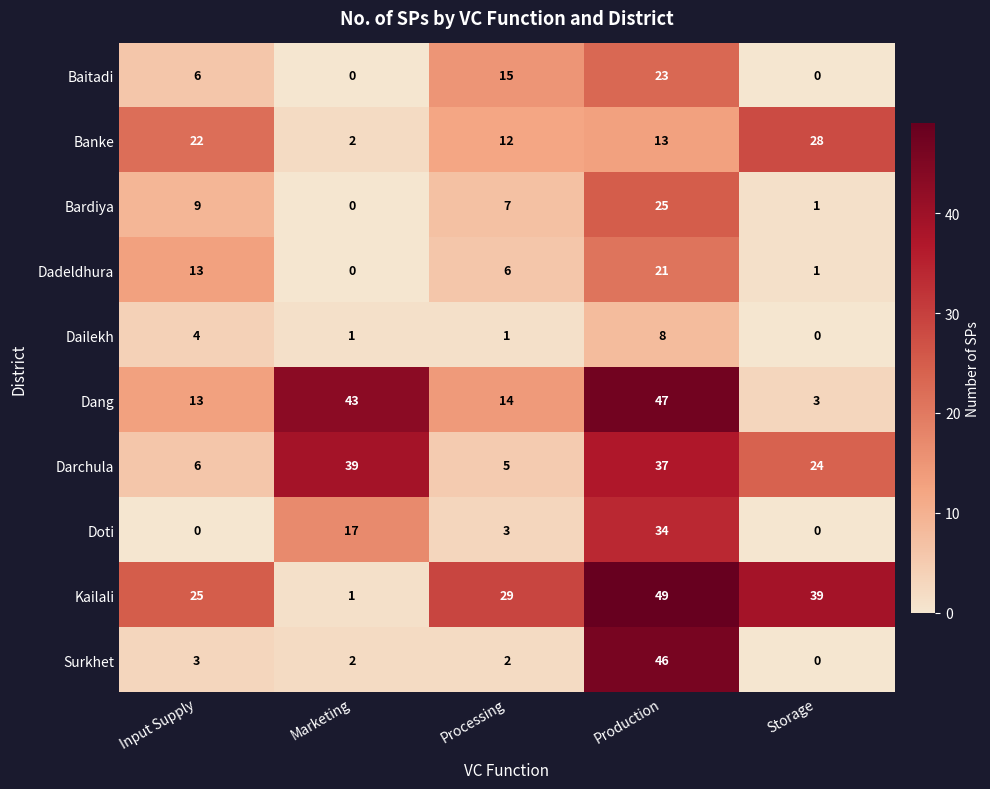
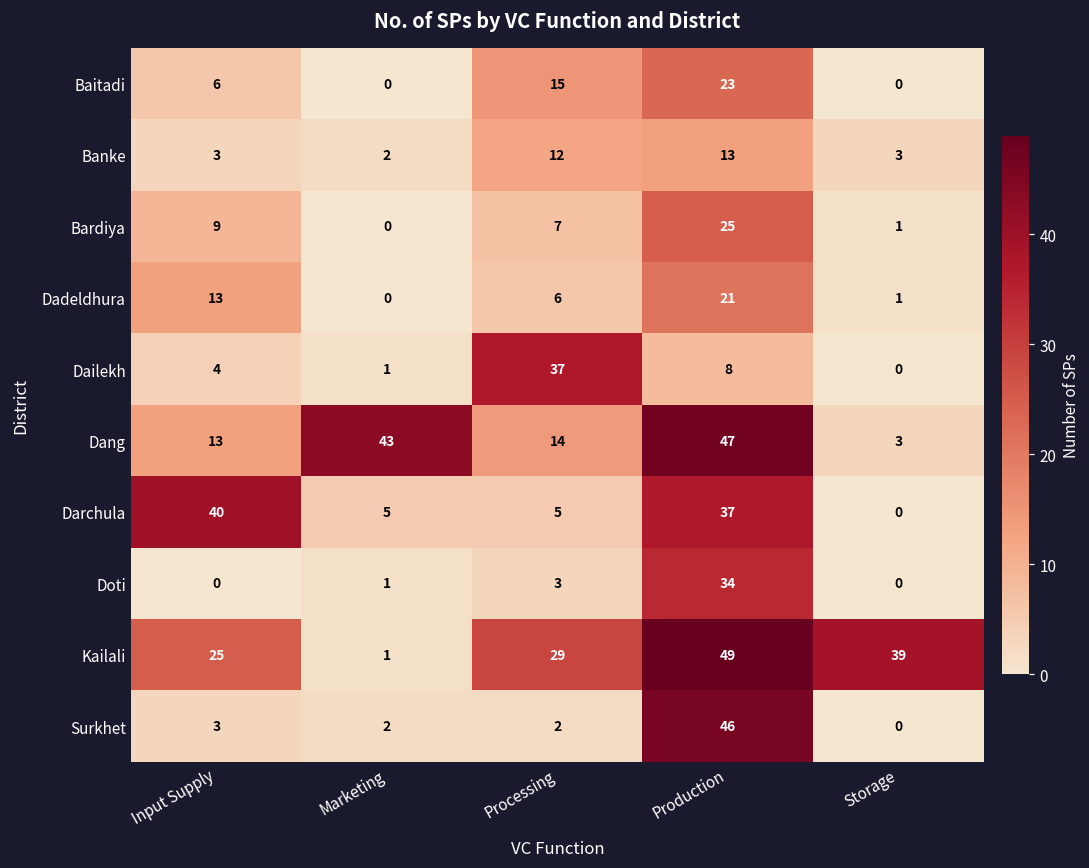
  {
    "Baitadi": {
      "Input Supply": 6,
      "Marketing": 0,
      "Processing": 15,
      "Production": 23,
      "Storage": 0
    },
    "Banke": {
-     "Input Supply": 22,
+     "Input Supply": 3,
      "Marketing": 2,
      "Processing": 12,
      "Production": 13,
-     "Storage": 28
+     "Storage": 3
    },
    "Bardiya": {
      "Input Supply": 9,
      "Marketing": 0,
      "Processing": 7,
      "Production": 25,
      "Storage": 1
    },
    "Dadeldhura": {
      "Input Supply": 13,
      "Marketing": 0,
      "Processing": 6,
      "Production": 21,
      "Storage": 1
    },
    "Dailekh": {
      "Input Supply": 4,
      "Marketing": 1,
-     "Processing": 1,
+     "Processing": 37,
      "Production": 8,
      "Storage": 0
    },
    "Dang": {
      "Input Supply": 13,
      "Marketing": 43,
      "Processing": 14,
      "Production": 47,
      "Storage": 3
    },
    "Darchula": {
-     "Input Supply": 6,
-     "Marketing": 39,
+     "Input Supply": 40,
+     "Marketing": 5,
      "Processing": 5,
      "Production": 37,
-     "Storage": 24
+     "Storage": 0
    },
    "Doti": {
      "Input Supply": 0,
-     "Marketing": 17,
+     "Marketing": 1,
      "Processing": 3,
      "Production": 34,
      "Storage": 0
    },
    "Kailali": {
      "Input Supply": 25,
      "Marketing": 1,
      "Processing": 29,
      "Production": 49,
      "Storage": 39
    },
    "Surkhet": {
      "Input Supply": 3,
      "Marketing": 2,
      "Processing": 2,
      "Production": 46,
      "Storage": 0
    }
  }
